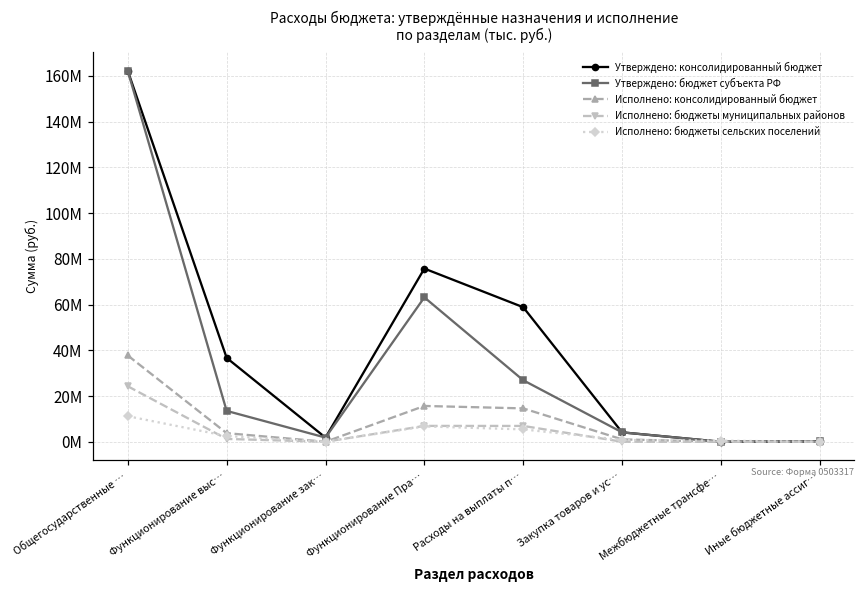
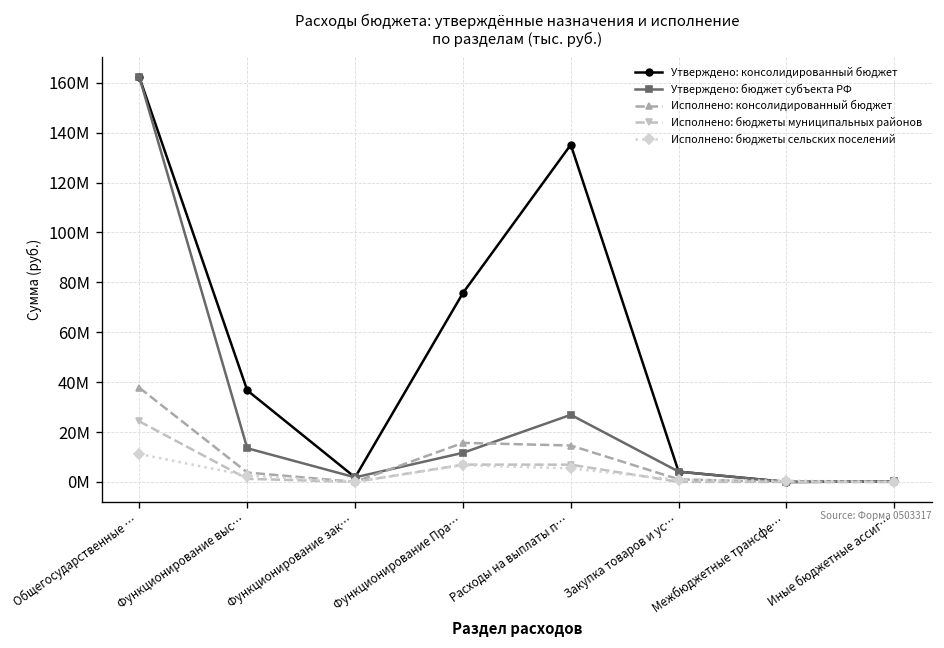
  {
    "Утверждено: консолидированный бюджет": {
      "Функционирование выс…": 37000000,
      "Функционирование Пра…": 76000000,
-     "Расходы на выплаты п…": 59000000
+     "Расходы на выплаты п…": 135000000
    },
    "Утверждено: бюджет субъекта РФ": {
      "Функционирование выс…": 14000000,
-     "Функционирование Пра…": 63000000,
+     "Функционирование Пра…": 12000000,
      "Расходы на выплаты п…": 27000000
    }
  }
